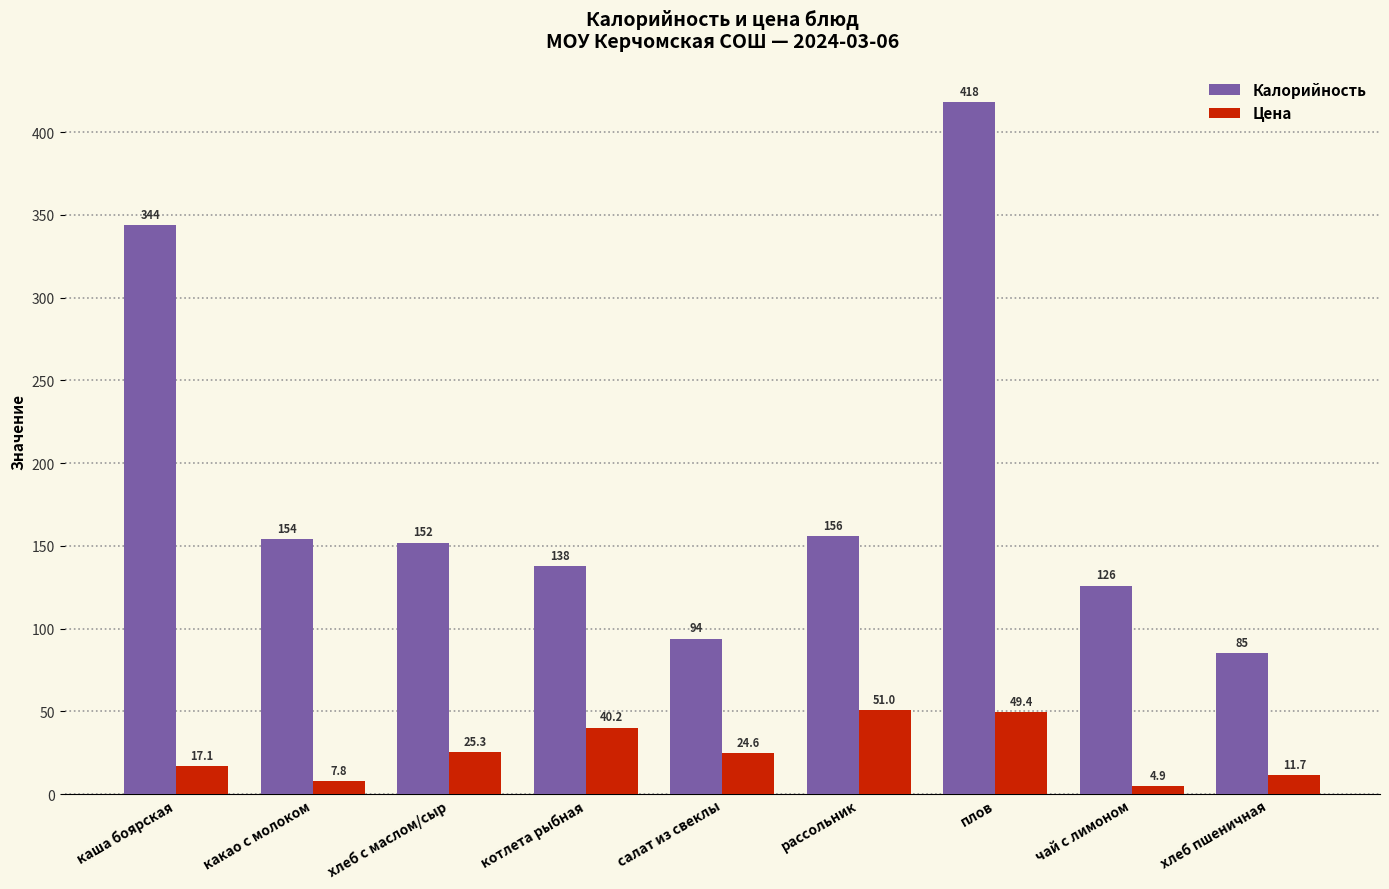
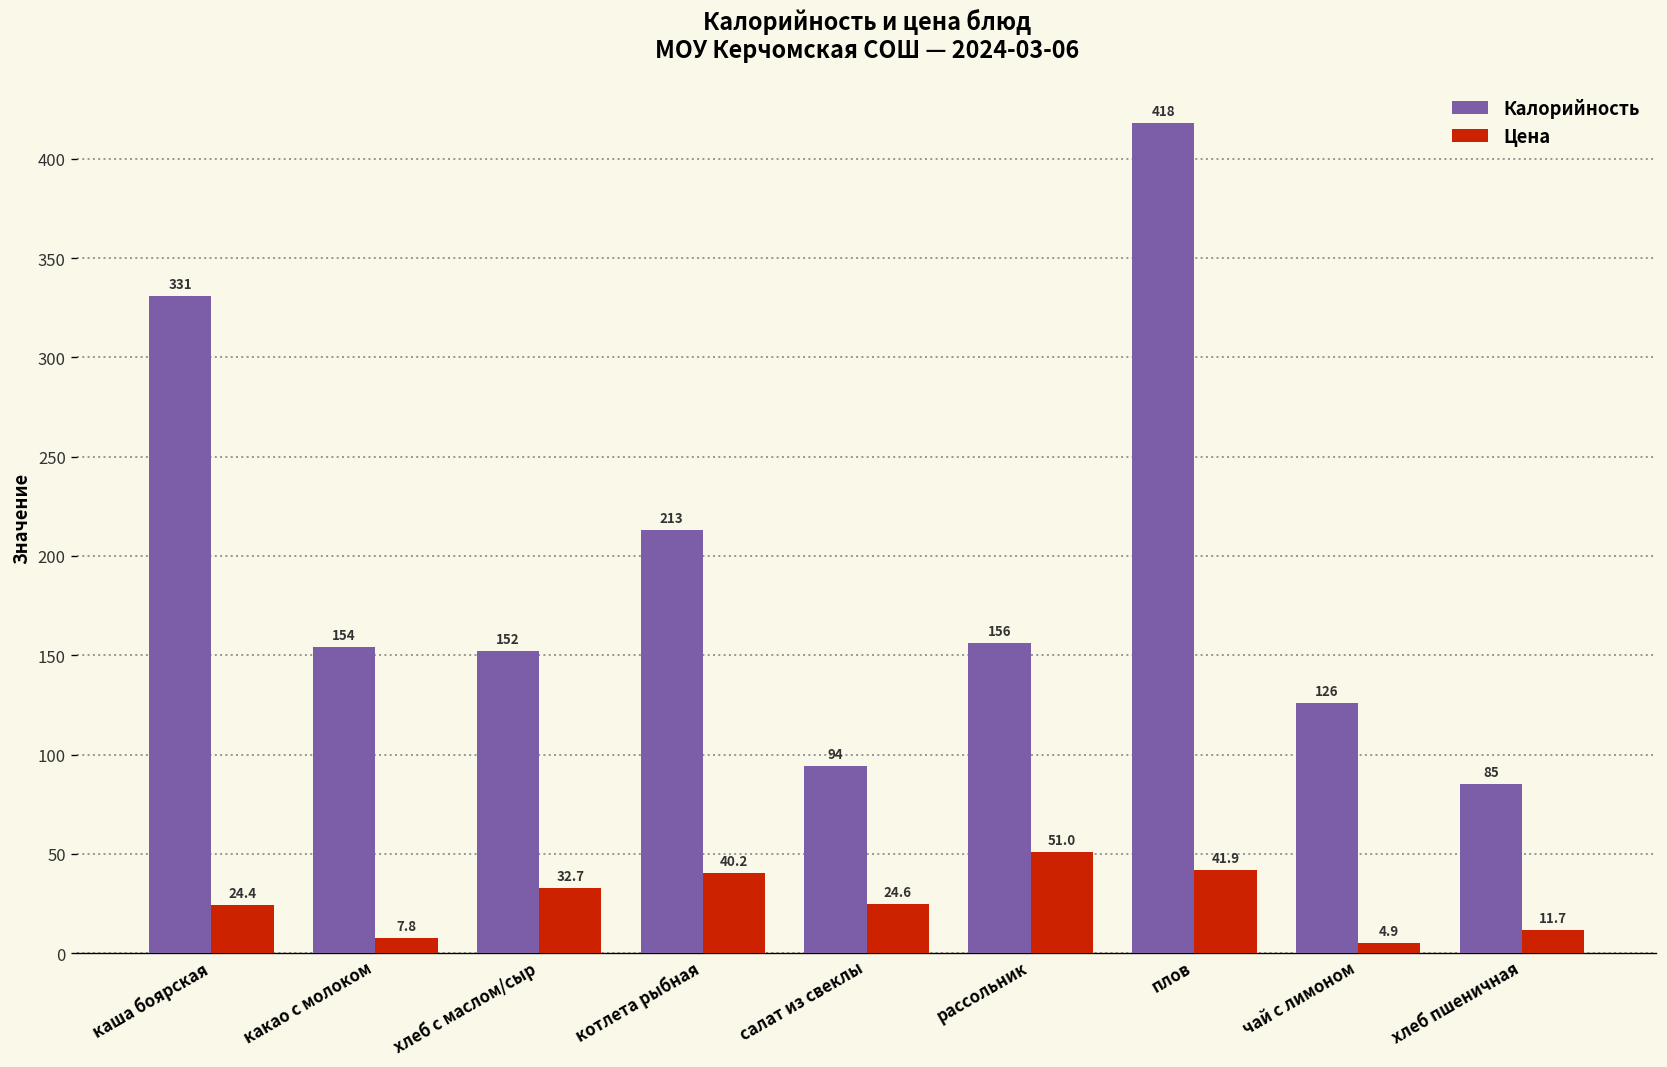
  {
    "Калорийность": {
-     "каша боярская": 344,
+     "каша боярская": 331,
      "какао с молоком": 154,
      "хлеб с маслом/сыр": 152,
-     "котлета рыбная": 138,
+     "котлета рыбная": 213,
      "салат из свеклы": 94,
      "рассольник": 156,
      "плов": 418,
      "чай с лимоном": 126,
      "хлеб пшеничная": 85
    },
    "Цена": {
-     "каша боярская": 17.1,
+     "каша боярская": 24.4,
      "какао с молоком": 7.8,
-     "хлеб с маслом/сыр": 25.3,
+     "хлеб с маслом/сыр": 32.7,
      "котлета рыбная": 40.2,
      "салат из свеклы": 24.6,
      "рассольник": 51.0,
-     "плов": 49.4,
+     "плов": 41.9,
      "чай с лимоном": 4.9,
      "хлеб пшеничная": 11.7
    }
  }
